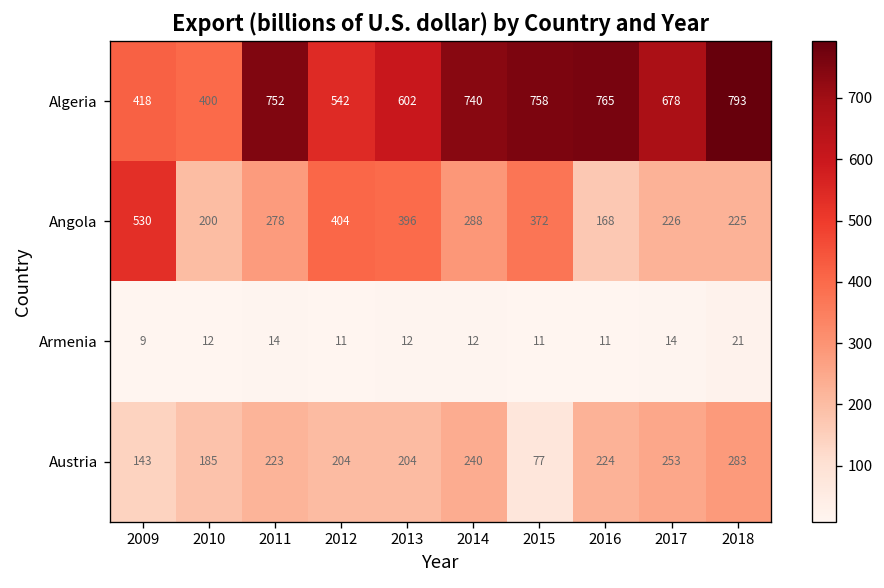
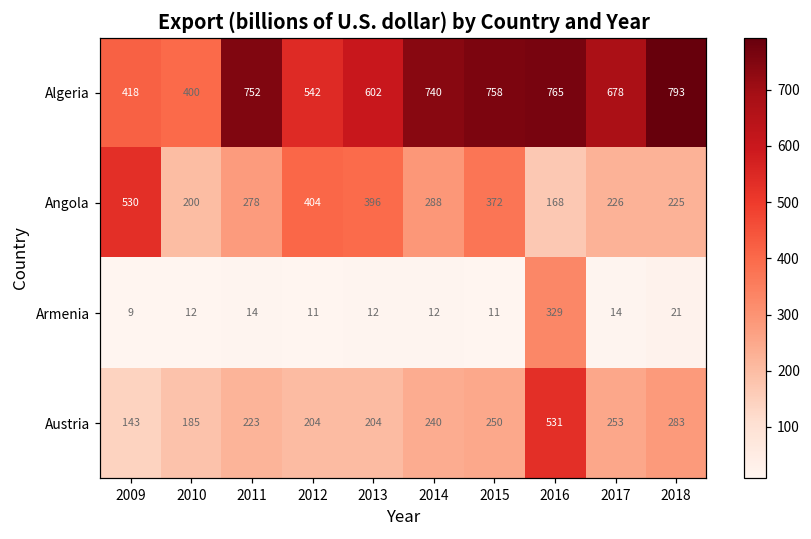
  {
    "Algeria": {
      "2009": 418,
      "2010": 400,
      "2011": 752,
      "2012": 542,
      "2013": 602,
      "2014": 740,
      "2015": 758,
      "2016": 765,
      "2017": 678,
      "2018": 793
    },
    "Angola": {
      "2009": 530,
      "2010": 200,
      "2011": 278,
      "2012": 404,
      "2013": 396,
      "2014": 288,
      "2015": 372,
      "2016": 168,
      "2017": 226,
      "2018": 225
    },
    "Armenia": {
      "2009": 9,
      "2010": 12,
      "2011": 14,
      "2012": 11,
      "2013": 12,
      "2014": 12,
      "2015": 11,
-     "2016": 11,
+     "2016": 329,
      "2017": 14,
      "2018": 21
    },
    "Austria": {
      "2009": 143,
      "2010": 185,
      "2011": 223,
      "2012": 204,
      "2013": 204,
      "2014": 240,
-     "2015": 77,
-     "2016": 224,
+     "2015": 250,
+     "2016": 531,
      "2017": 253,
      "2018": 283
    }
  }
